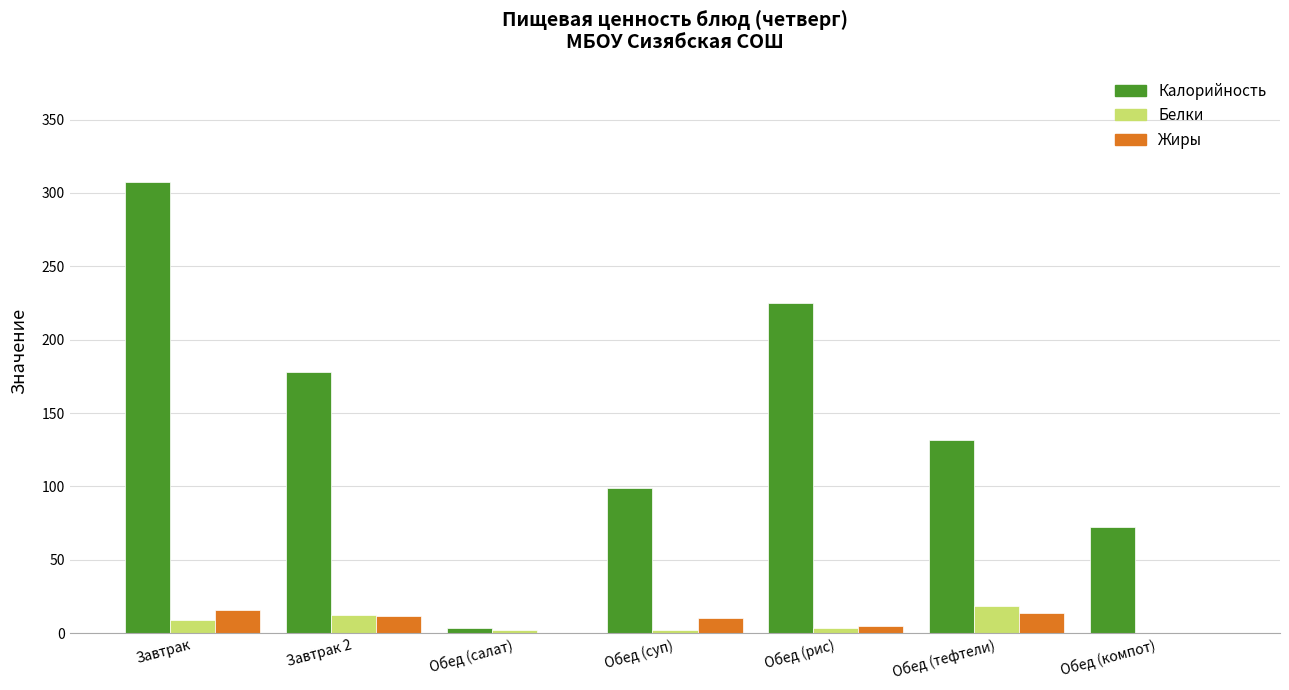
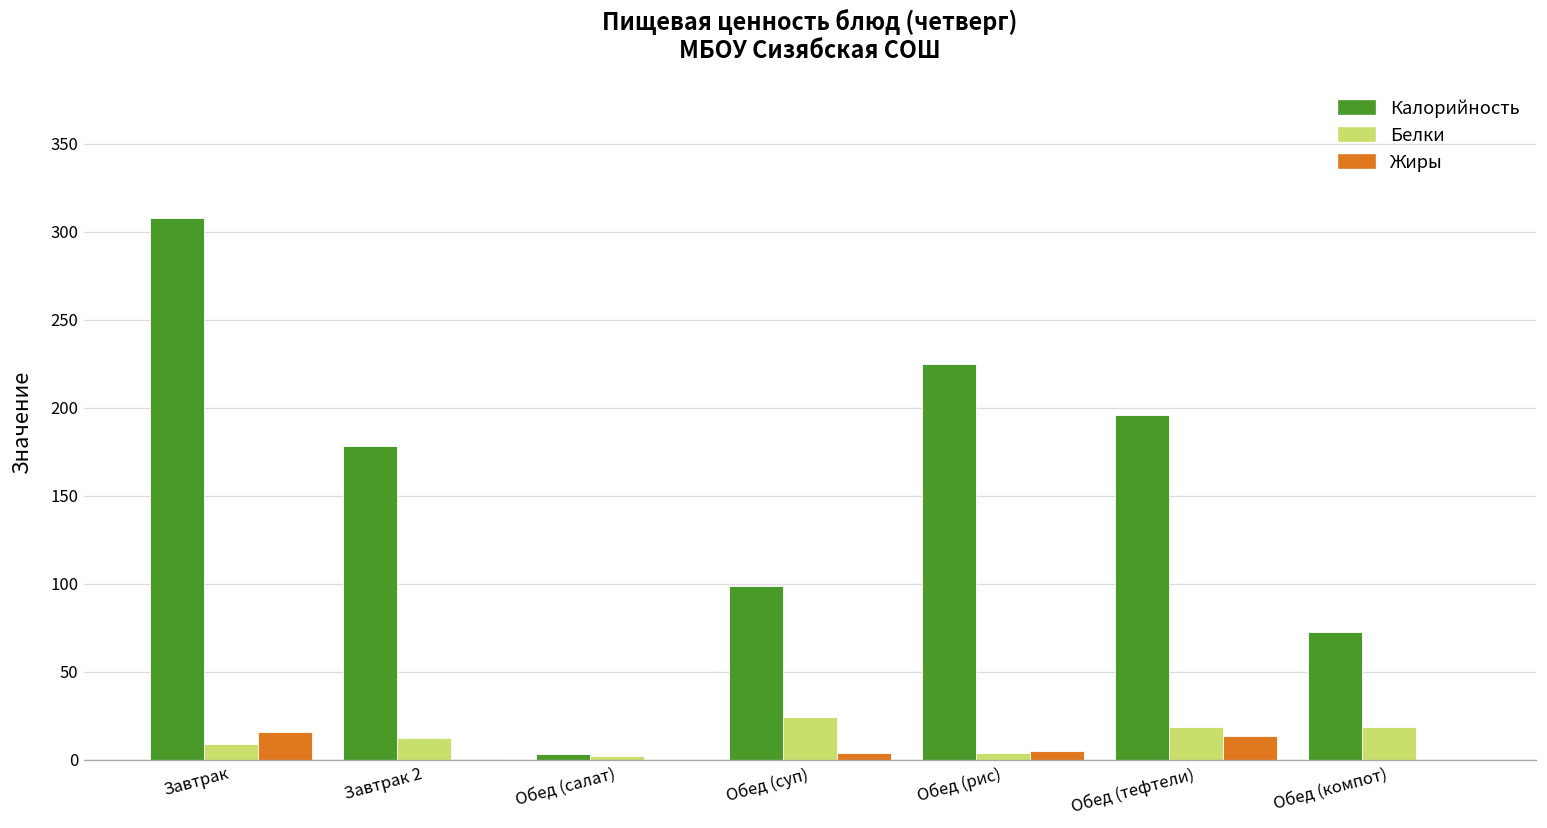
  {
    "Калорийность": {
      "Завтрак": 308,
      "Завтрак 2": 178,
      "Обед (салат)": 3,
      "Обед (суп)": 99,
      "Обед (рис)": 225,
-     "Обед (тефтели)": 132,
+     "Обед (тефтели)": 196,
      "Обед (компот)": 72
    },
    "Белки": {
      "Завтрак": 9,
      "Завтрак 2": 12,
      "Обед (салат)": 2,
-     "Обед (суп)": 2,
+     "Обед (суп)": 24,
      "Обед (рис)": 4,
      "Обед (тефтели)": 19,
-     "Обед (компот)": 0
+     "Обед (компот)": 19
    },
    "Жиры": {
      "Завтрак": 16,
-     "Завтрак 2": 11,
+     "Завтрак 2": 0,
      "Обед (салат)": 0,
-     "Обед (суп)": 10,
+     "Обед (суп)": 4,
      "Обед (рис)": 5,
      "Обед (тефтели)": 14,
      "Обед (компот)": 0
    }
  }
